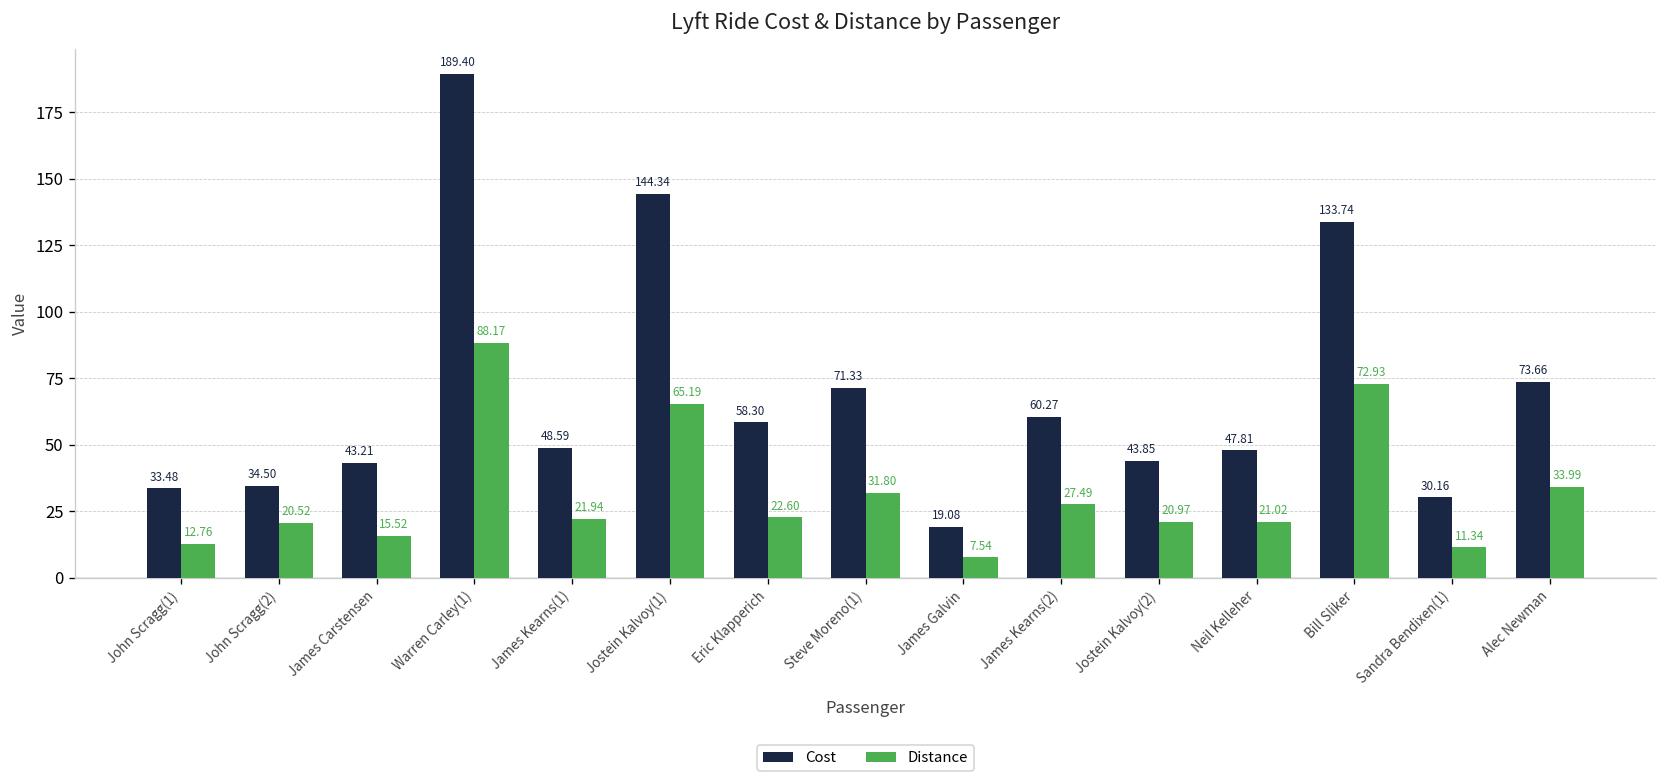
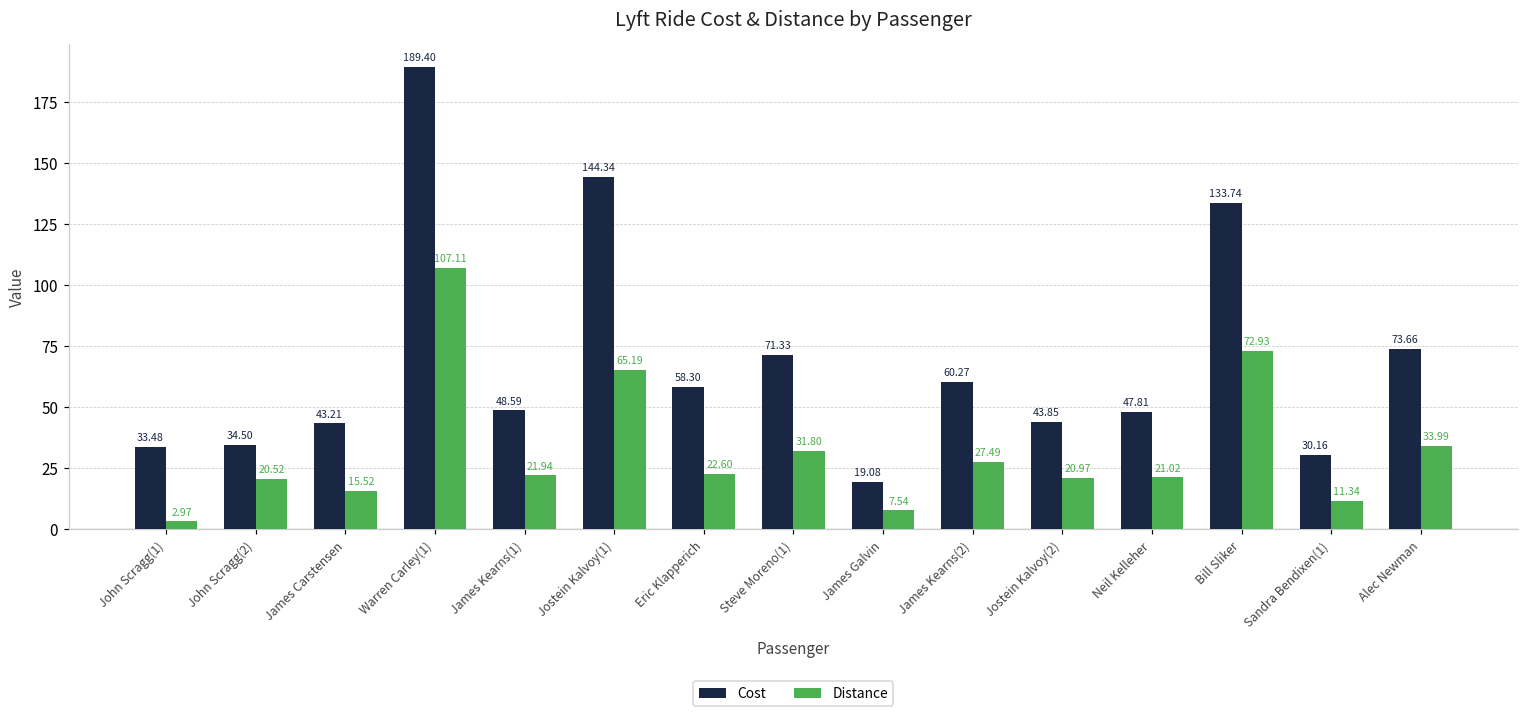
  {
    "Cost": {
      "John Scragg(1)": 33.48,
      "John Scragg(2)": 34.50,
      "James Carstensen": 43.21,
      "Warren Carley(1)": 189.40,
      "James Kearns(1)": 48.59,
      "Jostein Kalvoy(1)": 144.34,
      "Eric Klapperich": 58.30,
      "Steve Moreno(1)": 71.33,
      "James Galvin": 19.08,
      "James Kearns(2)": 60.27,
      "Jostein Kalvoy(2)": 43.85,
      "Neil Kelleher": 47.81,
      "Bill Sliker": 133.74,
      "Sandra Bendixen(1)": 30.16,
      "Alec Newman": 73.66
    },
    "Distance": {
-     "John Scragg(1)": 12.76,
+     "John Scragg(1)": 2.97,
      "John Scragg(2)": 20.52,
      "James Carstensen": 15.52,
-     "Warren Carley(1)": 88.17,
+     "Warren Carley(1)": 107.11,
      "James Kearns(1)": 21.94,
      "Jostein Kalvoy(1)": 65.19,
      "Eric Klapperich": 22.60,
      "Steve Moreno(1)": 31.80,
      "James Galvin": 7.54,
      "James Kearns(2)": 27.49,
      "Jostein Kalvoy(2)": 20.97,
      "Neil Kelleher": 21.02,
      "Bill Sliker": 72.93,
      "Sandra Bendixen(1)": 11.34,
      "Alec Newman": 33.99
    }
  }
